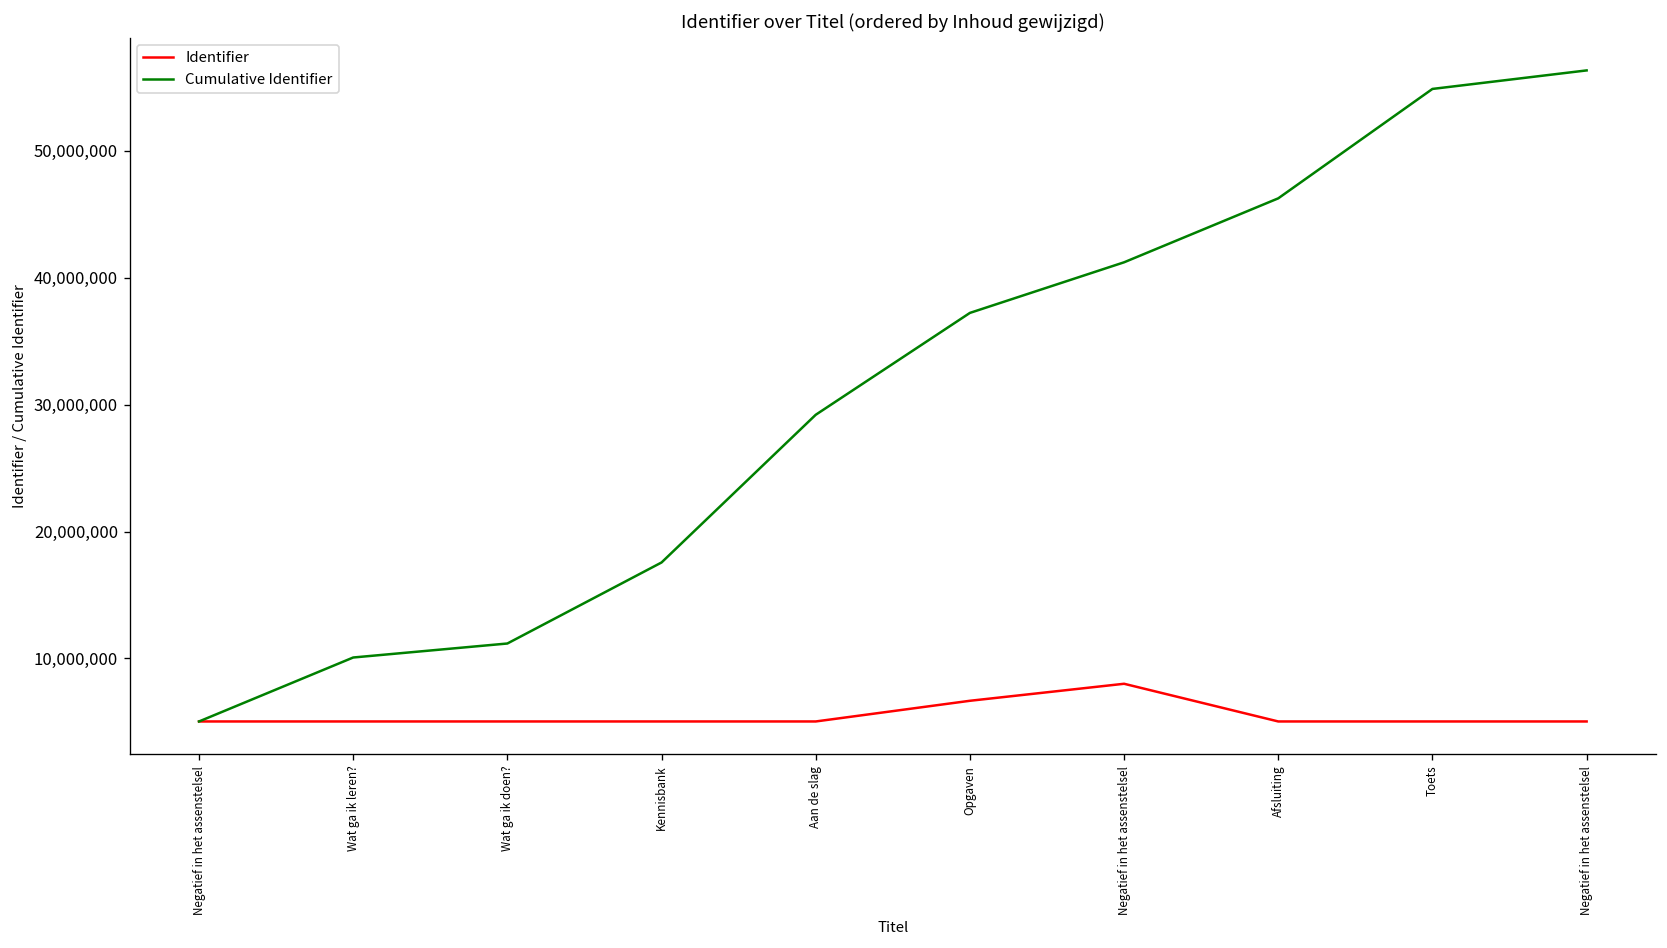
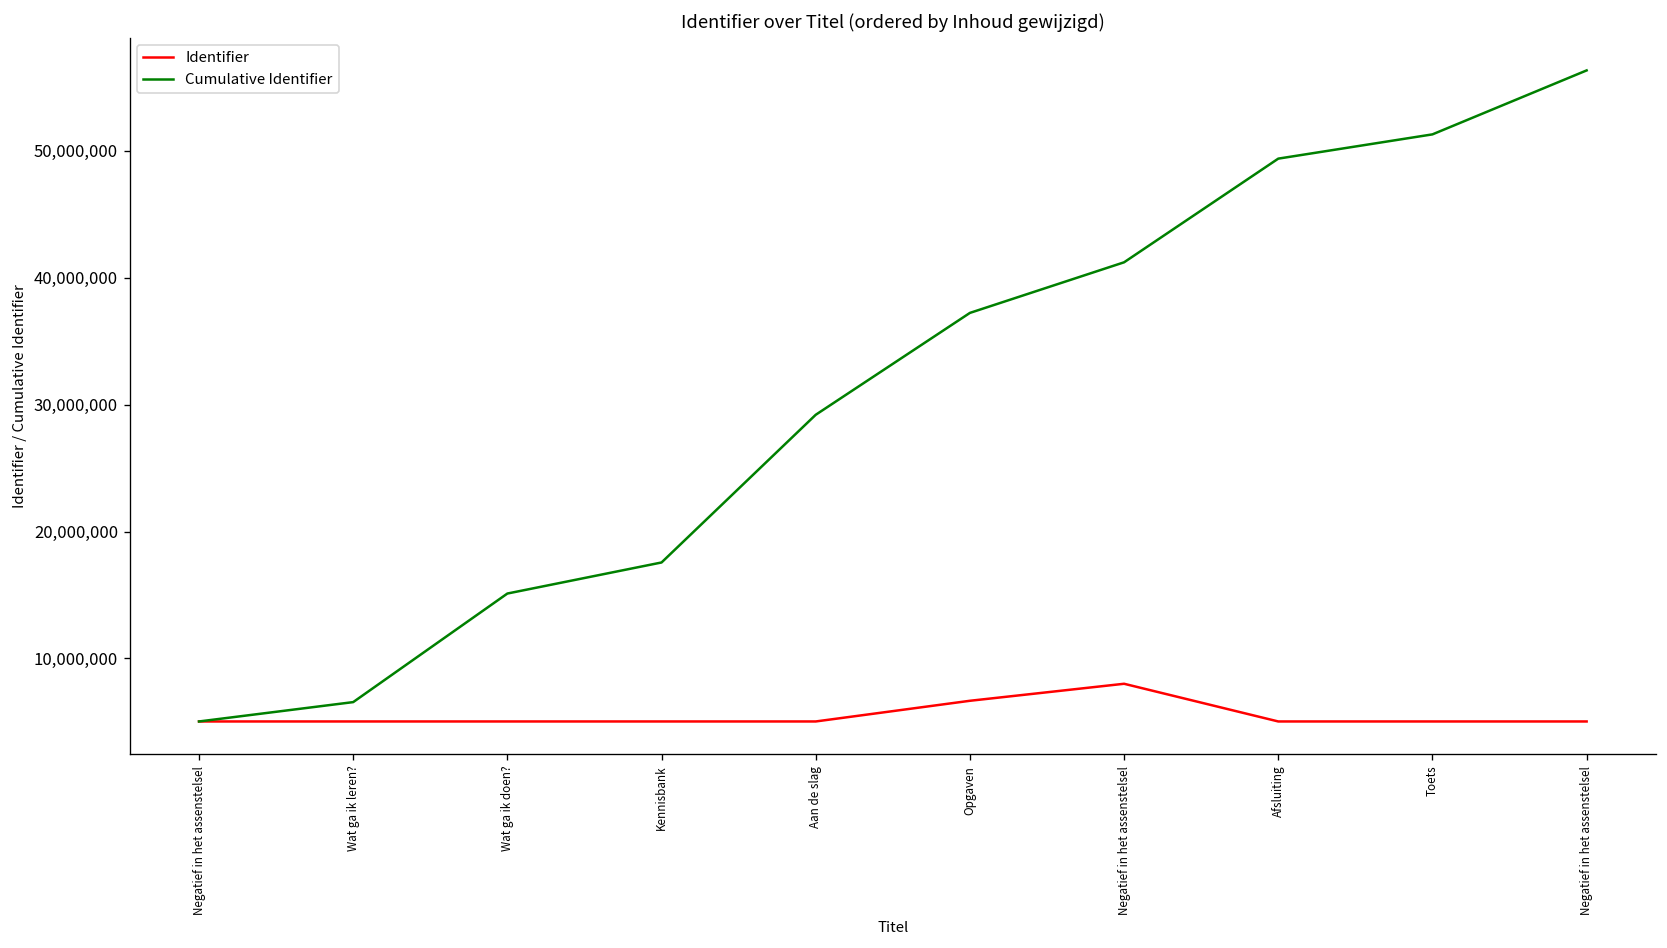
  {
    "Identifier": {
      "Wat ga ik leren?": "5,000,000",
      "Wat ga ik doen?": "5,000,000",
      "Kennisbank": "5,000,000",
      "Aan de slag": "5,000,000",
      "Opgaven": "6,700,000",
      "Afsluiting": "5,000,000",
      "Toets": "5,000,000"
    },
    "Cumulative Identifier": {
-     "Wat ga ik leren?": "10,100,000",
-     "Wat ga ik doen?": "11,200,000",
+     "Wat ga ik leren?": "6,600,000",
+     "Wat ga ik doen?": "15,100,000",
      "Kennisbank": "17,600,000",
      "Aan de slag": "29,200,000",
      "Opgaven": "37,200,000",
-     "Afsluiting": "46,200,000",
-     "Toets": "54,900,000"
+     "Afsluiting": "49,400,000",
+     "Toets": "51,300,000"
    }
  }
